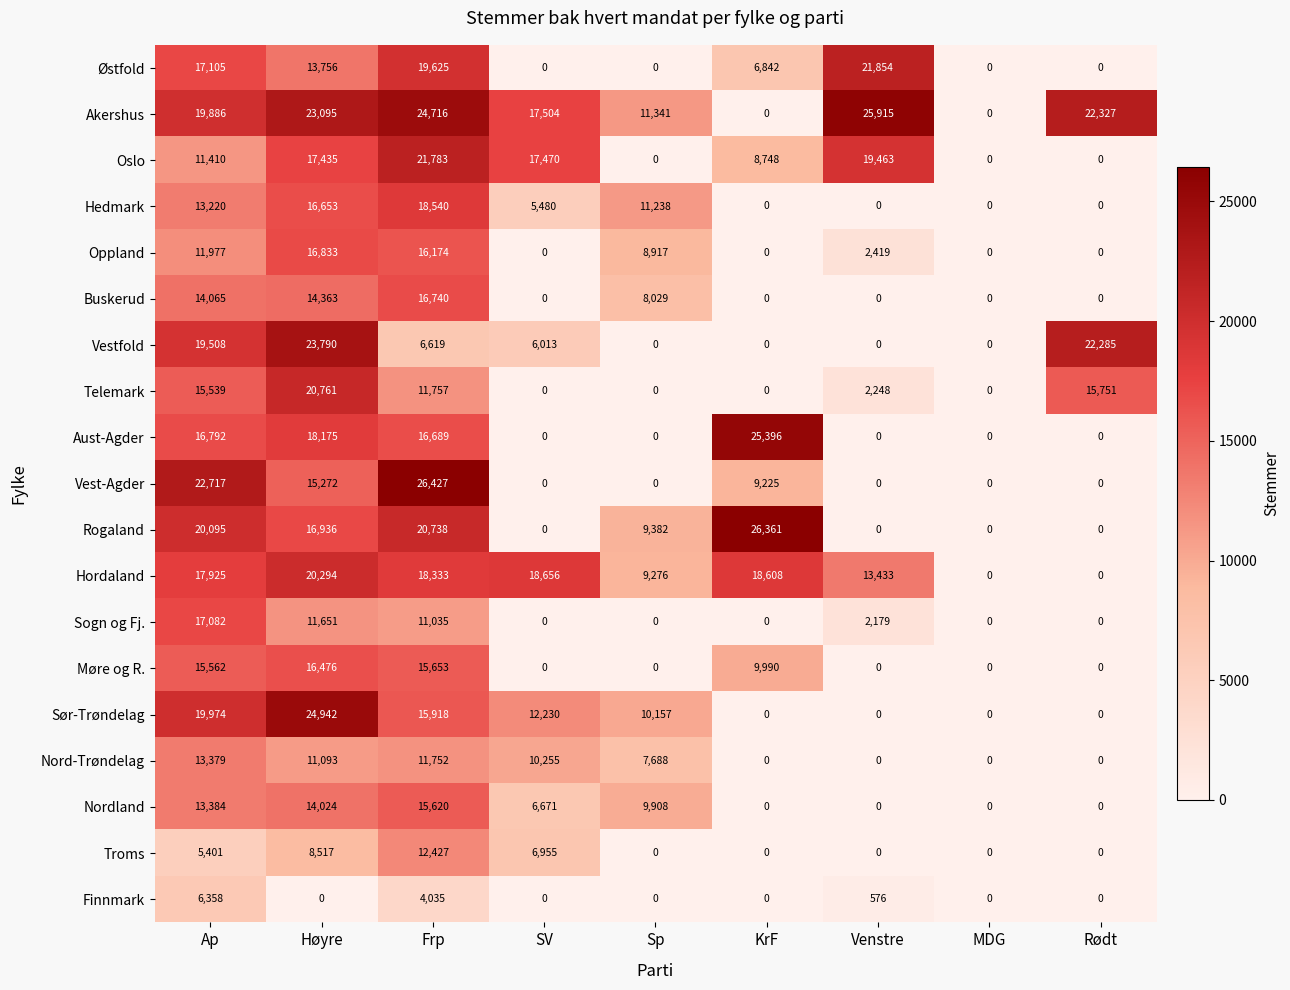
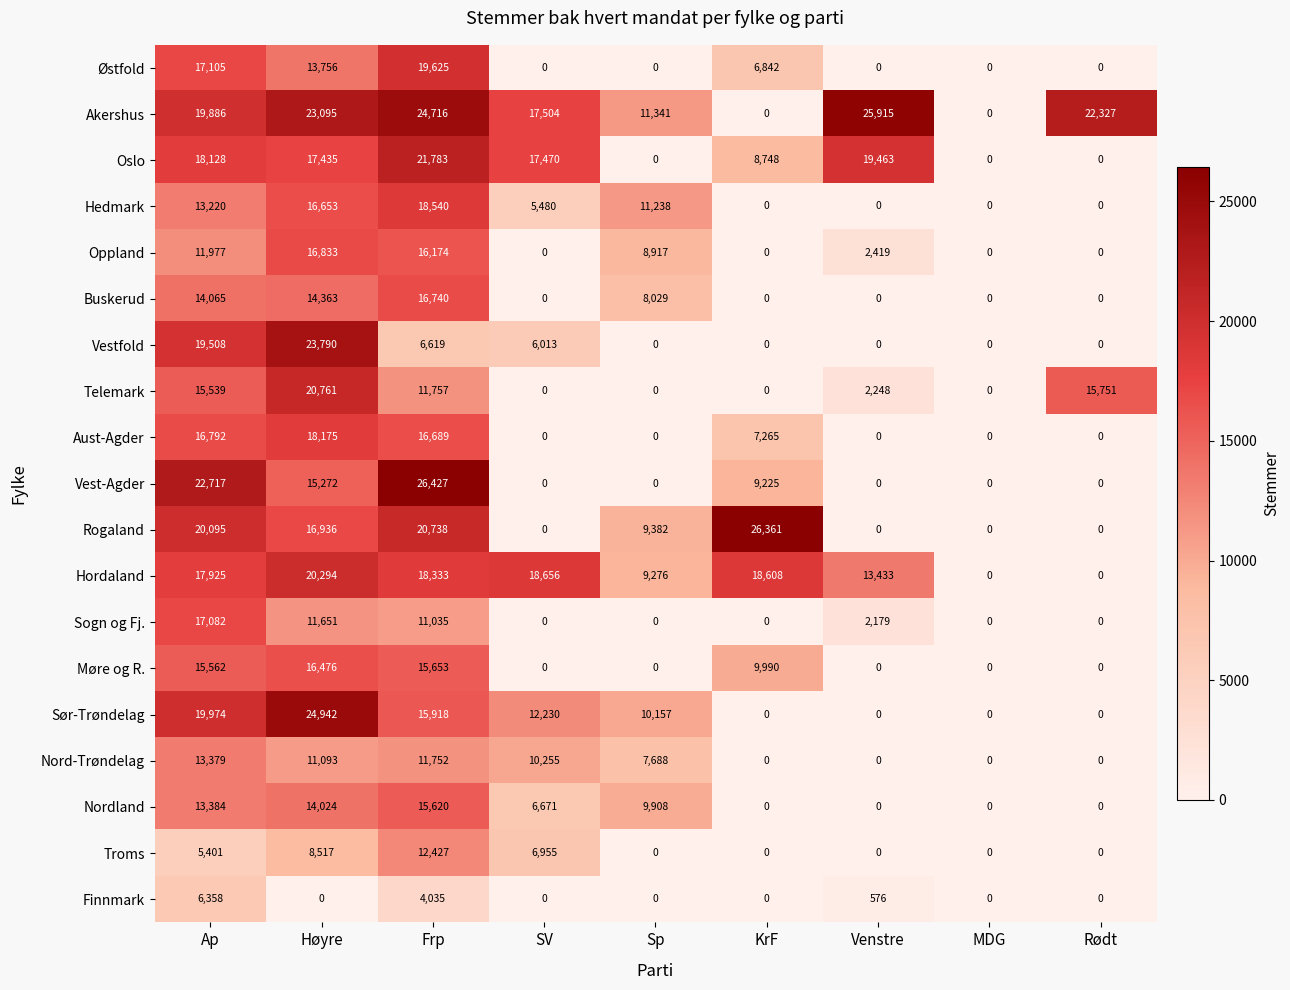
  {
    "Østfold": {
      "Ap": "17,105",
      "Høyre": "13,756",
      "Frp": "19,625",
      "SV": "0",
      "Sp": "0",
      "KrF": "6,842",
-     "Venstre": "21,854",
+     "Venstre": "0",
      "MDG": "0",
      "Rødt": "0"
    },
    "Akershus": {
      "Ap": "19,886",
      "Høyre": "23,095",
      "Frp": "24,716",
      "SV": "17,504",
      "Sp": "11,341",
      "KrF": "0",
      "Venstre": "25,915",
      "MDG": "0",
      "Rødt": "22,327"
    },
    "Oslo": {
-     "Ap": "11,410",
+     "Ap": "18,128",
      "Høyre": "17,435",
      "Frp": "21,783",
      "SV": "17,470",
      "Sp": "0",
      "KrF": "8,748",
      "Venstre": "19,463",
      "MDG": "0",
      "Rødt": "0"
    },
    "Hedmark": {
      "Ap": "13,220",
      "Høyre": "16,653",
      "Frp": "18,540",
      "SV": "5,480",
      "Sp": "11,238",
      "KrF": "0",
      "Venstre": "0",
      "MDG": "0",
      "Rødt": "0"
    },
    "Oppland": {
      "Ap": "11,977",
      "Høyre": "16,833",
      "Frp": "16,174",
      "SV": "0",
      "Sp": "8,917",
      "KrF": "0",
      "Venstre": "2,419",
      "MDG": "0",
      "Rødt": "0"
    },
    "Buskerud": {
      "Ap": "14,065",
      "Høyre": "14,363",
      "Frp": "16,740",
      "SV": "0",
      "Sp": "8,029",
      "KrF": "0",
      "Venstre": "0",
      "MDG": "0",
      "Rødt": "0"
    },
    "Vestfold": {
      "Ap": "19,508",
      "Høyre": "23,790",
      "Frp": "6,619",
      "SV": "6,013",
      "Sp": "0",
      "KrF": "0",
      "Venstre": "0",
      "MDG": "0",
-     "Rødt": "22,285"
+     "Rødt": "0"
    },
    "Telemark": {
      "Ap": "15,539",
      "Høyre": "20,761",
      "Frp": "11,757",
      "SV": "0",
      "Sp": "0",
      "KrF": "0",
      "Venstre": "2,248",
      "MDG": "0",
      "Rødt": "15,751"
    },
    "Aust-Agder": {
      "Ap": "16,792",
      "Høyre": "18,175",
      "Frp": "16,689",
      "SV": "0",
      "Sp": "0",
-     "KrF": "25,396",
+     "KrF": "7,265",
      "Venstre": "0",
      "MDG": "0",
      "Rødt": "0"
    },
    "Vest-Agder": {
      "Ap": "22,717",
      "Høyre": "15,272",
      "Frp": "26,427",
      "SV": "0",
      "Sp": "0",
      "KrF": "9,225",
      "Venstre": "0",
      "MDG": "0",
      "Rødt": "0"
    },
    "Rogaland": {
      "Ap": "20,095",
      "Høyre": "16,936",
      "Frp": "20,738",
      "SV": "0",
      "Sp": "9,382",
      "KrF": "26,361",
      "Venstre": "0",
      "MDG": "0",
      "Rødt": "0"
    },
    "Hordaland": {
      "Ap": "17,925",
      "Høyre": "20,294",
      "Frp": "18,333",
      "SV": "18,656",
      "Sp": "9,276",
      "KrF": "18,608",
      "Venstre": "13,433",
      "MDG": "0",
      "Rødt": "0"
    },
    "Sogn og Fj.": {
      "Ap": "17,082",
      "Høyre": "11,651",
      "Frp": "11,035",
      "SV": "0",
      "Sp": "0",
      "KrF": "0",
      "Venstre": "2,179",
      "MDG": "0",
      "Rødt": "0"
    },
    "Møre og R.": {
      "Ap": "15,562",
      "Høyre": "16,476",
      "Frp": "15,653",
      "SV": "0",
      "Sp": "0",
      "KrF": "9,990",
      "Venstre": "0",
      "MDG": "0",
      "Rødt": "0"
    },
    "Sør-Trøndelag": {
      "Ap": "19,974",
      "Høyre": "24,942",
      "Frp": "15,918",
      "SV": "12,230",
      "Sp": "10,157",
      "KrF": "0",
      "Venstre": "0",
      "MDG": "0",
      "Rødt": "0"
    },
    "Nord-Trøndelag": {
      "Ap": "13,379",
      "Høyre": "11,093",
      "Frp": "11,752",
      "SV": "10,255",
      "Sp": "7,688",
      "KrF": "0",
      "Venstre": "0",
      "MDG": "0",
      "Rødt": "0"
    },
    "Nordland": {
      "Ap": "13,384",
      "Høyre": "14,024",
      "Frp": "15,620",
      "SV": "6,671",
      "Sp": "9,908",
      "KrF": "0",
      "Venstre": "0",
      "MDG": "0",
      "Rødt": "0"
    },
    "Troms": {
      "Ap": "5,401",
      "Høyre": "8,517",
      "Frp": "12,427",
      "SV": "6,955",
      "Sp": "0",
      "KrF": "0",
      "Venstre": "0",
      "MDG": "0",
      "Rødt": "0"
    },
    "Finnmark": {
      "Ap": "6,358",
      "Høyre": "0",
      "Frp": "4,035",
      "SV": "0",
      "Sp": "0",
      "KrF": "0",
      "Venstre": "576",
      "MDG": "0",
      "Rødt": "0"
    }
  }
